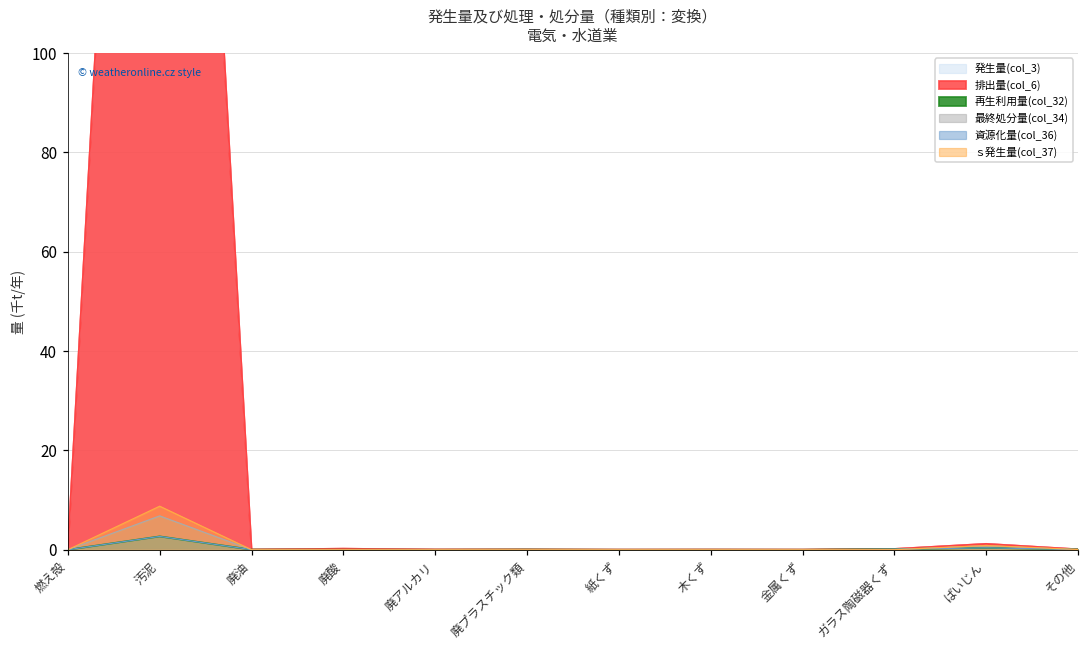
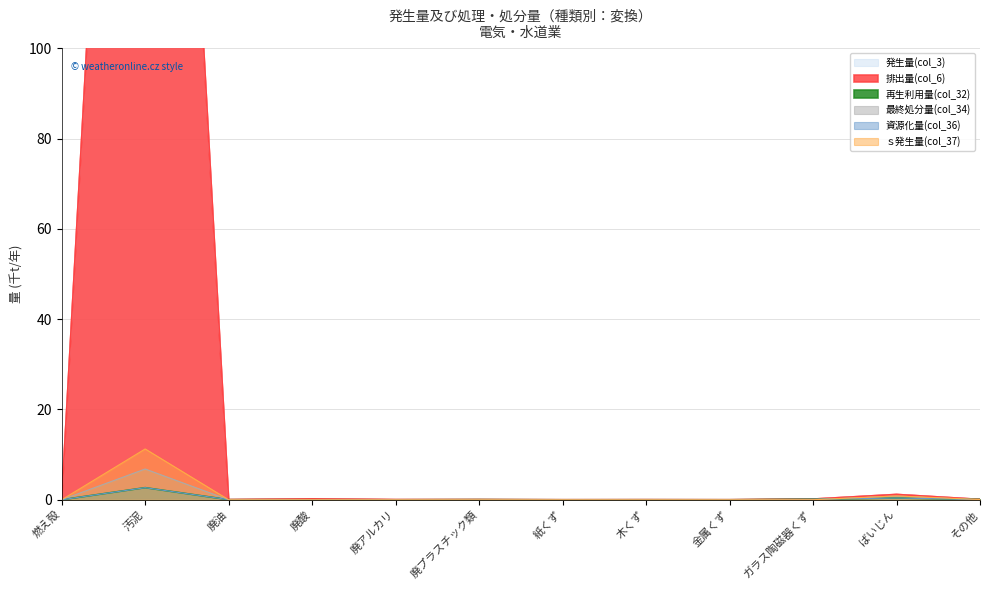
  {
    "ｓ発生量(col_37)": {
-     "汚泥": 9
+     "汚泥": 11
    }
  }
